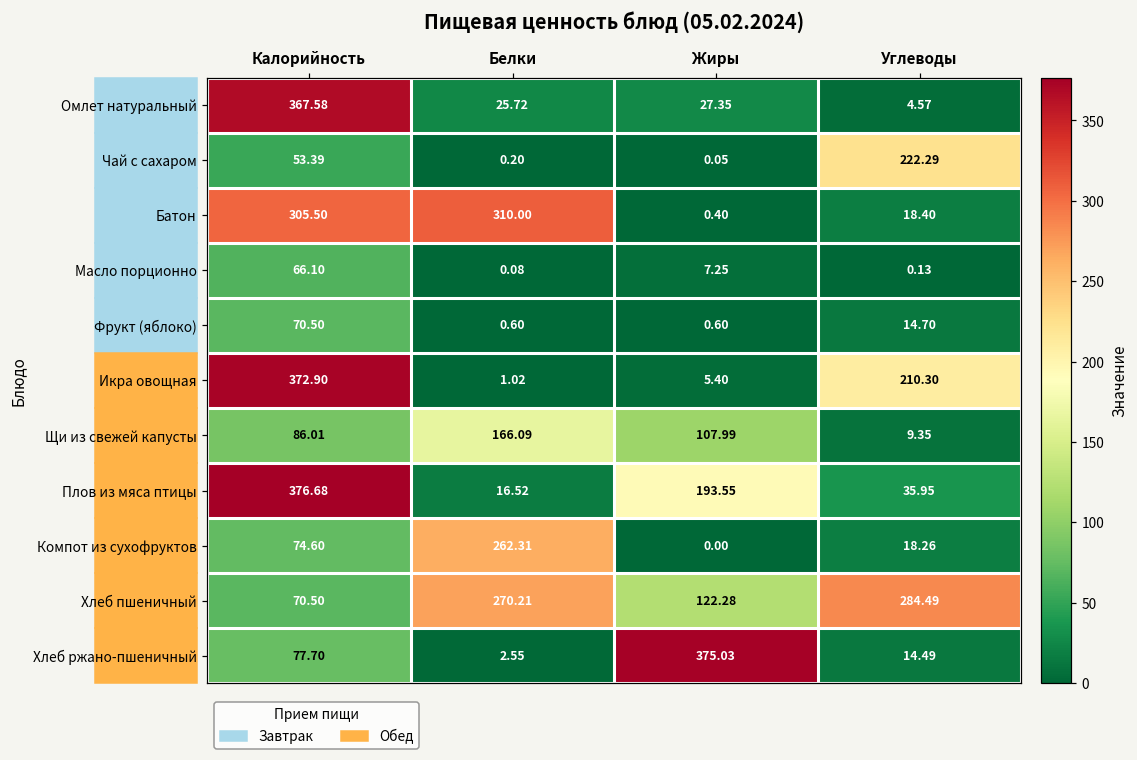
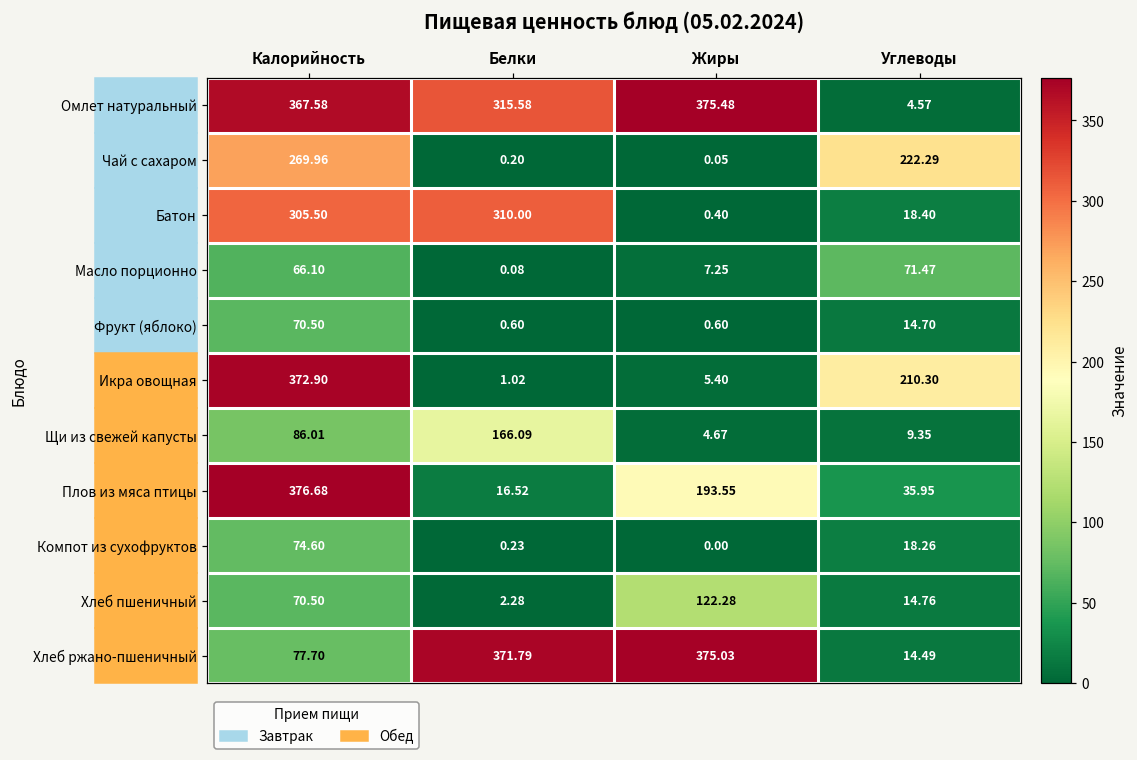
  {
    "Омлет натуральный": {
      "Калорийность": 367.58,
-     "Белки": 25.72,
-     "Жиры": 27.35,
+     "Белки": 315.58,
+     "Жиры": 375.48,
      "Углеводы": 4.57
    },
    "Чай с сахаром": {
-     "Калорийность": 53.39,
+     "Калорийность": 269.96,
      "Белки": 0.20,
      "Жиры": 0.05,
      "Углеводы": 222.29
    },
    "Батон": {
      "Калорийность": 305.50,
      "Белки": 310.00,
      "Жиры": 0.40,
      "Углеводы": 18.40
    },
    "Масло порционно": {
      "Калорийность": 66.10,
      "Белки": 0.08,
      "Жиры": 7.25,
-     "Углеводы": 0.13
+     "Углеводы": 71.47
    },
    "Фрукт (яблоко)": {
      "Калорийность": 70.50,
      "Белки": 0.60,
      "Жиры": 0.60,
      "Углеводы": 14.70
    },
    "Икра овощная": {
      "Калорийность": 372.90,
      "Белки": 1.02,
      "Жиры": 5.40,
      "Углеводы": 210.30
    },
    "Щи из свежей капусты": {
      "Калорийность": 86.01,
      "Белки": 166.09,
-     "Жиры": 107.99,
+     "Жиры": 4.67,
      "Углеводы": 9.35
    },
    "Плов из мяса птицы": {
      "Калорийность": 376.68,
      "Белки": 16.52,
      "Жиры": 193.55,
      "Углеводы": 35.95
    },
    "Компот из сухофруктов": {
      "Калорийность": 74.60,
-     "Белки": 262.31,
+     "Белки": 0.23,
      "Жиры": 0.00,
      "Углеводы": 18.26
    },
    "Хлеб пшеничный": {
      "Калорийность": 70.50,
-     "Белки": 270.21,
+     "Белки": 2.28,
      "Жиры": 122.28,
-     "Углеводы": 284.49
+     "Углеводы": 14.76
    },
    "Хлеб ржано-пшеничный": {
      "Калорийность": 77.70,
-     "Белки": 2.55,
+     "Белки": 371.79,
      "Жиры": 375.03,
      "Углеводы": 14.49
    }
  }
